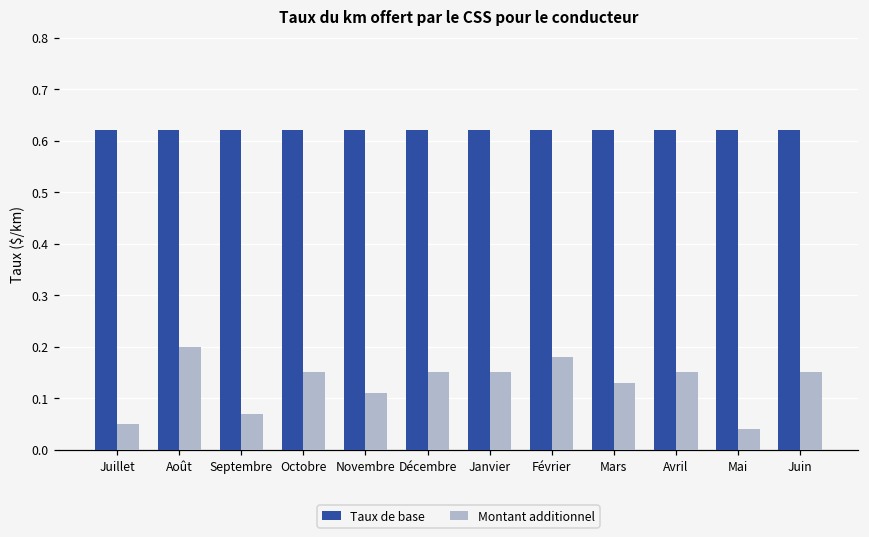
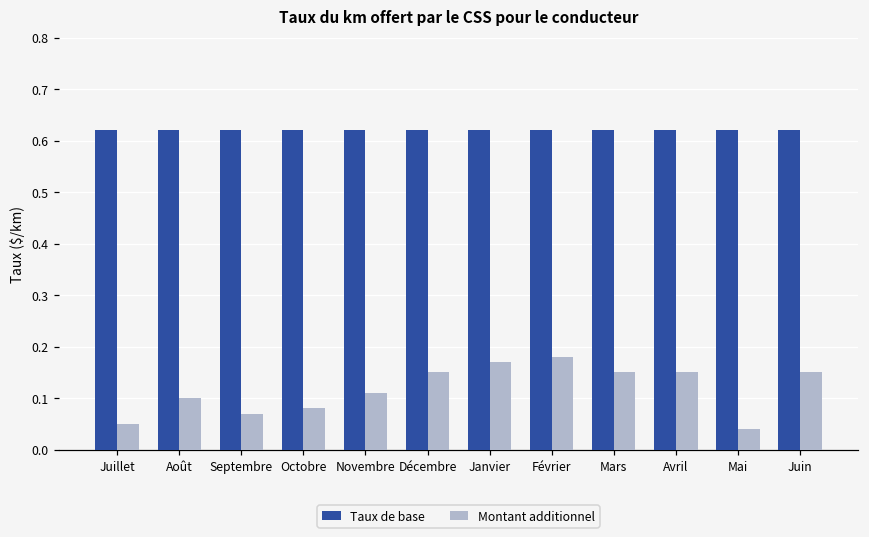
  {
    "Taux de base": {
      "Juillet": 0.62,
      "Août": 0.62,
      "Septembre": 0.62,
      "Octobre": 0.62,
      "Novembre": 0.62,
      "Décembre": 0.62,
      "Janvier": 0.62,
      "Février": 0.62,
      "Mars": 0.62,
      "Avril": 0.62,
      "Mai": 0.62,
      "Juin": 0.62
    },
    "Montant additionnel": {
      "Juillet": 0.05,
-     "Août": 0.2,
+     "Août": 0.1,
      "Septembre": 0.07,
-     "Octobre": 0.15,
+     "Octobre": 0.08,
      "Novembre": 0.11,
      "Décembre": 0.15,
-     "Janvier": 0.15,
+     "Janvier": 0.17,
      "Février": 0.18,
-     "Mars": 0.13,
+     "Mars": 0.15,
      "Avril": 0.15,
      "Mai": 0.04,
      "Juin": 0.15
    }
  }
